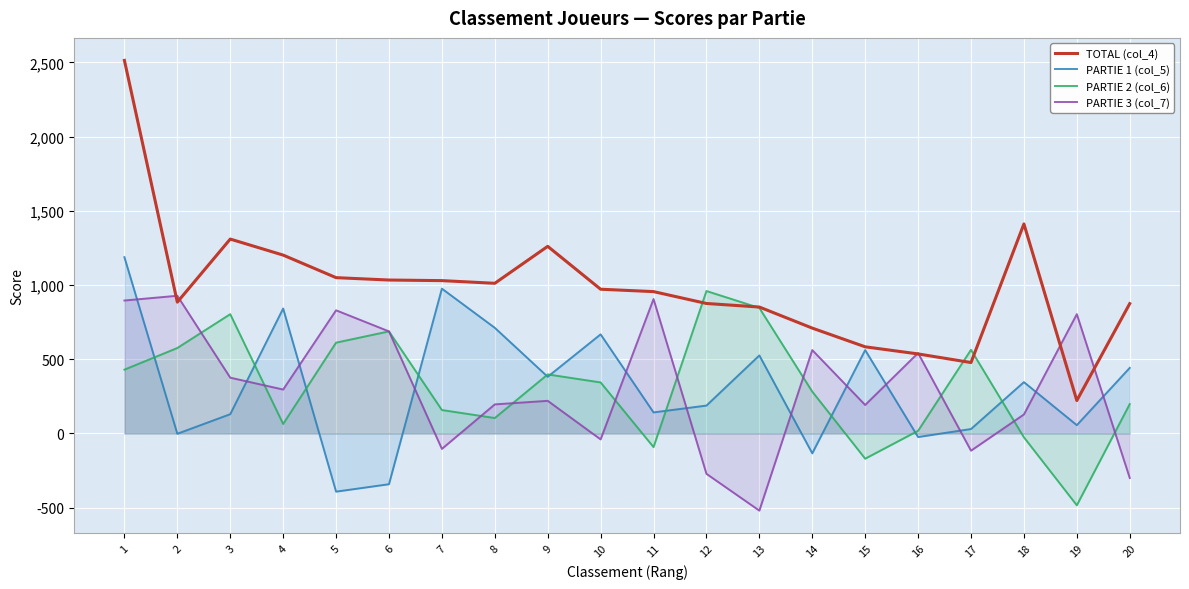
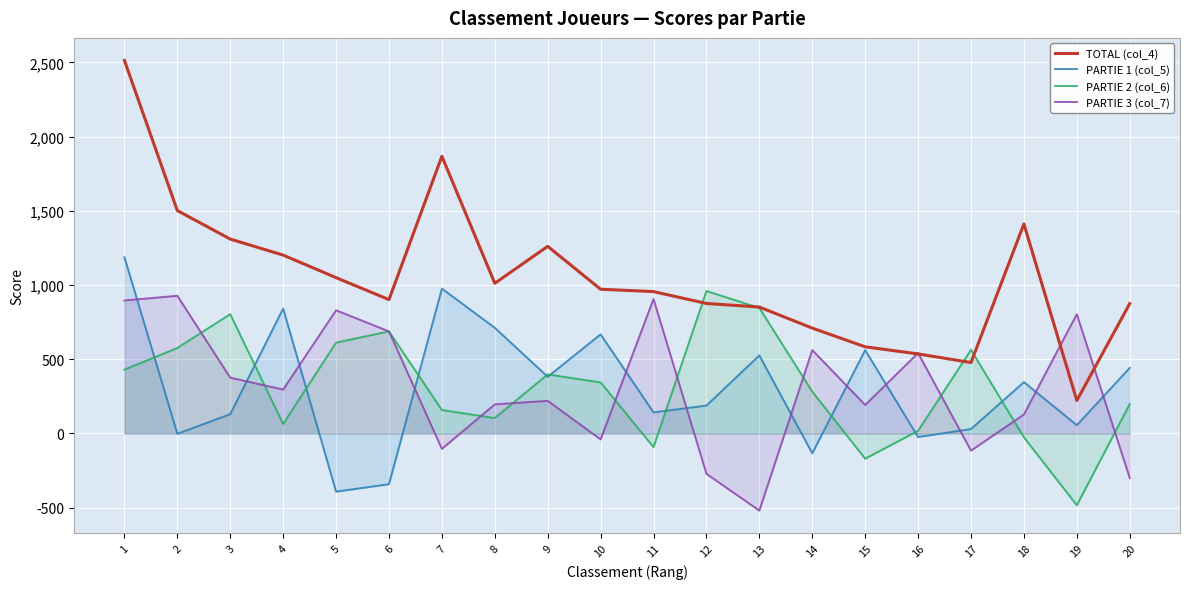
  {
    "TOTAL (col_4)": {
      "1": "2,510",
-     "2": "890",
+     "2": "1,500",
      "3": "1,310",
      "4": "1,200",
      "5": "1,050",
-     "6": "1,030",
-     "7": "1,030",
+     "6": "900",
+     "7": "1,870",
      "8": "1,010",
      "9": "1,260",
      "10": "970",
      "11": "960",
      "12": "880",
      "14": "710",
      "15": "580",
      "17": "480",
      "18": "1,410",
      "19": "220",
      "20": "880"
    }
  }
